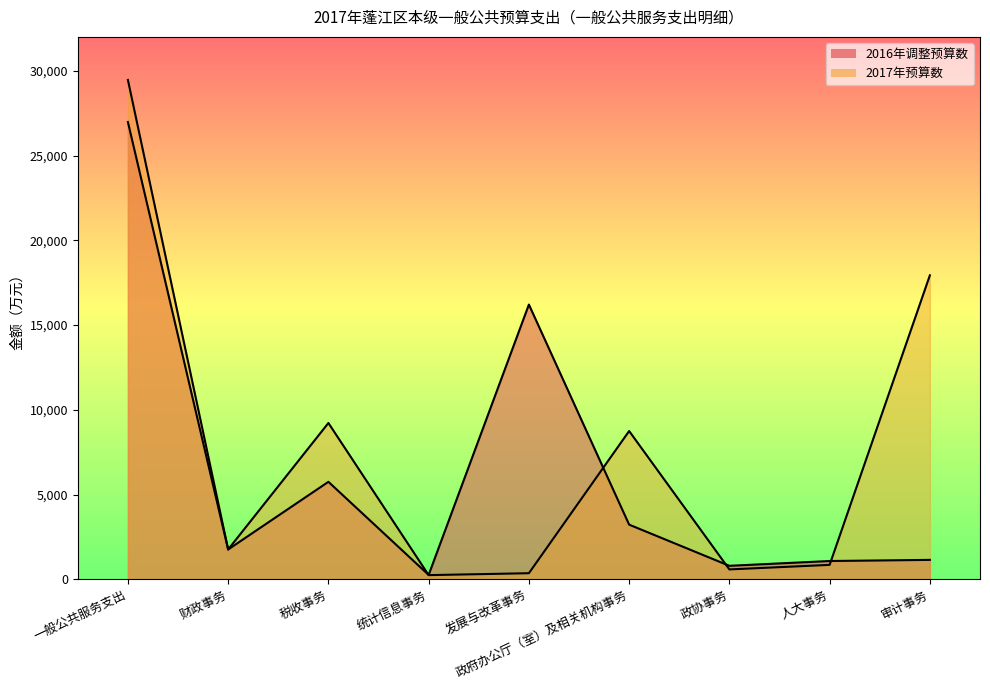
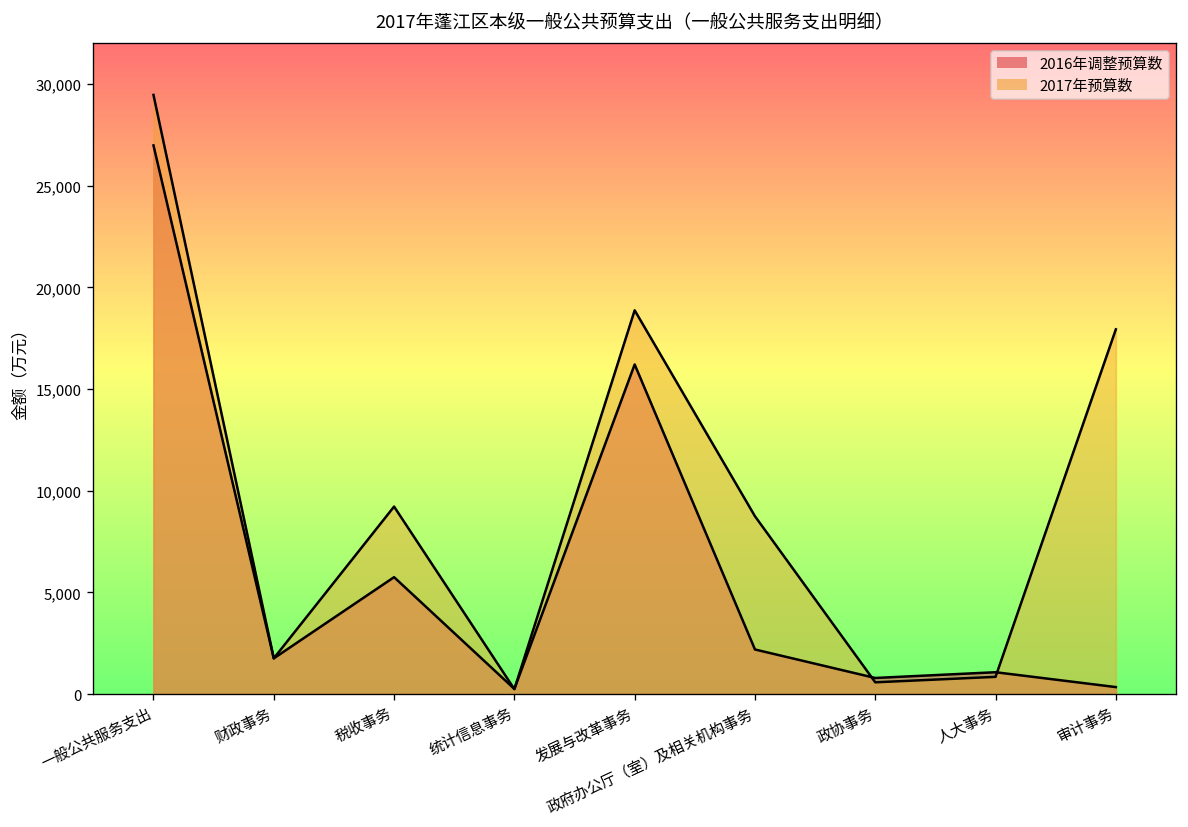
  {
    "2016年调整预算数": {
      "一般公共服务支出": "27,000",
      "税收事务": "5,700",
      "发展与改革事务": "16,200",
-     "政府办公厅（室）及相关机构事务": "3,200",
+     "政府办公厅（室）及相关机构事务": "2,200",
      "政协事务": "800",
      "人大事务": "1,100",
-     "审计事务": "1,100"
+     "审计事务": "300"
    },
    "2017年预算数": {
      "一般公共服务支出": "29,500",
      "税收事务": "9,200",
-     "发展与改革事务": "400",
+     "发展与改革事务": "18,900",
      "政府办公厅（室）及相关机构事务": "8,700",
      "政协事务": "600",
      "人大事务": "800",
      "审计事务": "17,900"
    }
  }
